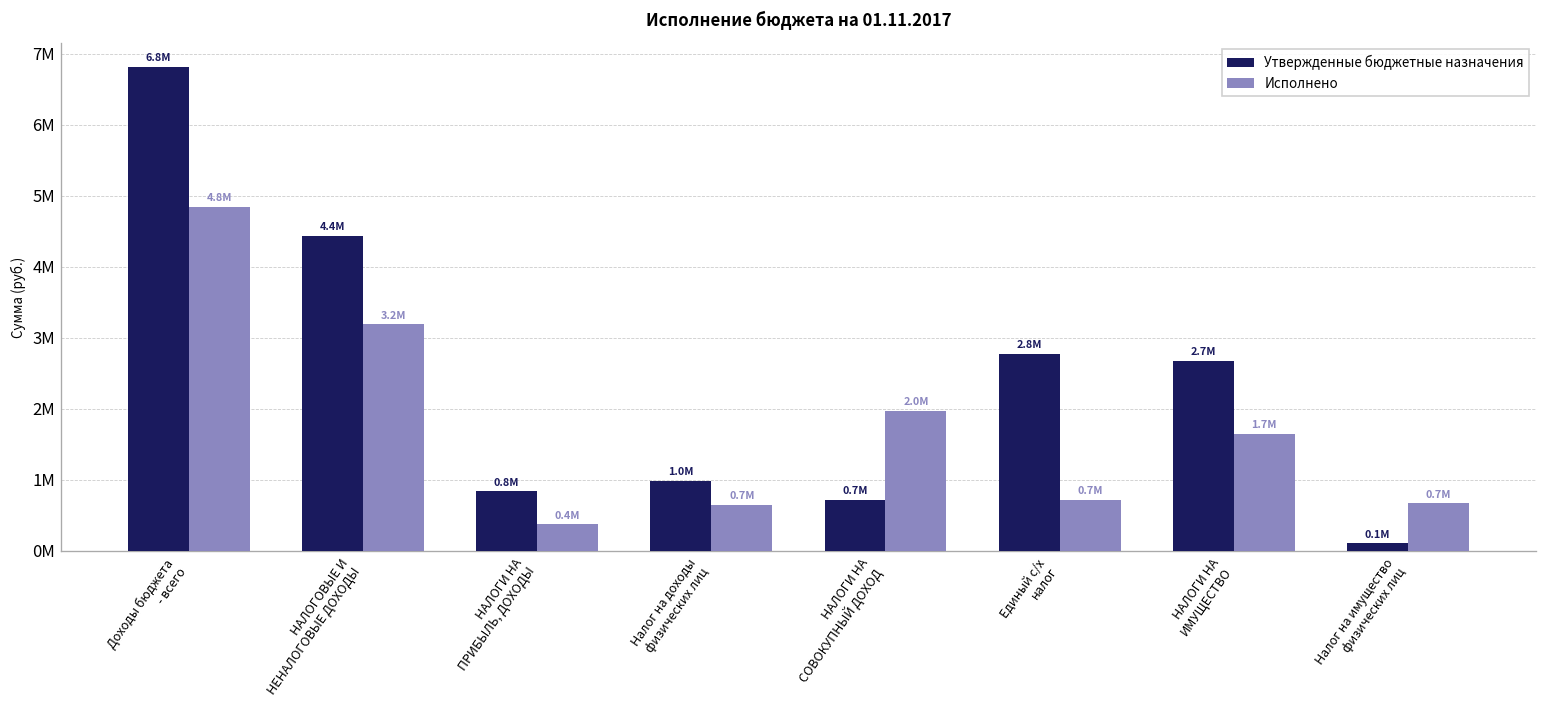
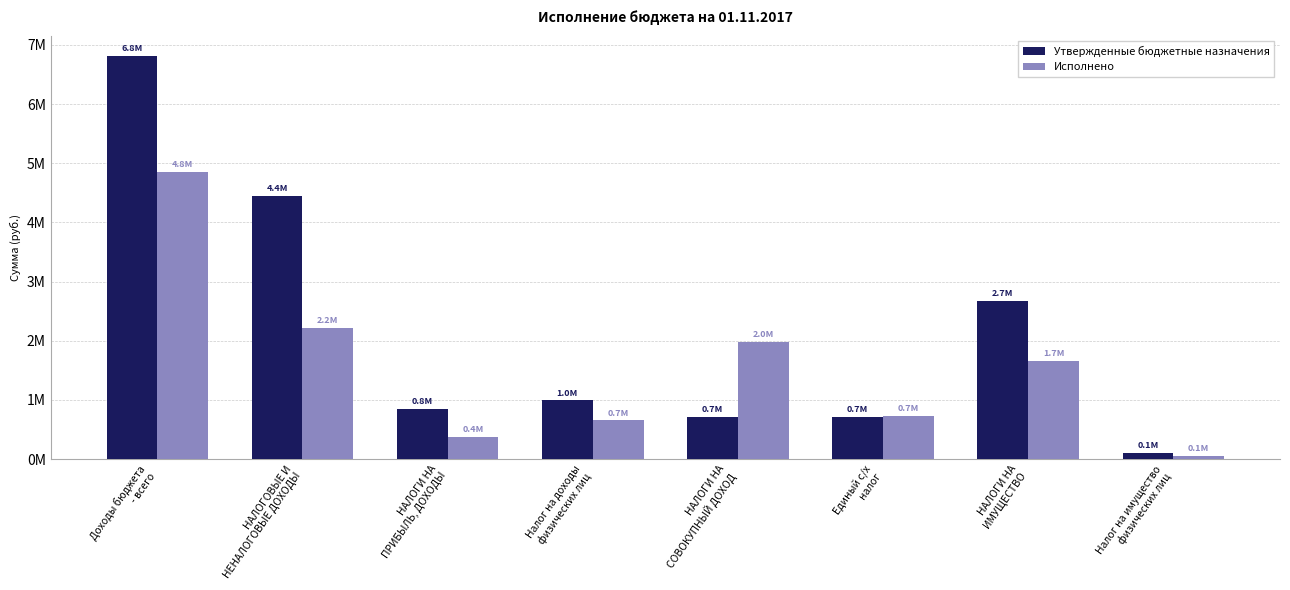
  {
    "Утвержденные бюджетные назначения": {
-     "Единый с/х налог": "2.8М"
+     "Единый с/х налог": "0.7М"
    },
    "Исполнено": {
-     "НАЛОГОВЫЕ И НЕНАЛОГОВЫЕ ДОХОДЫ": "3.2М",
-     "Налог на имущество физических лиц": "0.7М"
+     "НАЛОГОВЫЕ И НЕНАЛОГОВЫЕ ДОХОДЫ": "2.2М",
+     "Налог на имущество физических лиц": "0.1М"
    }
  }
